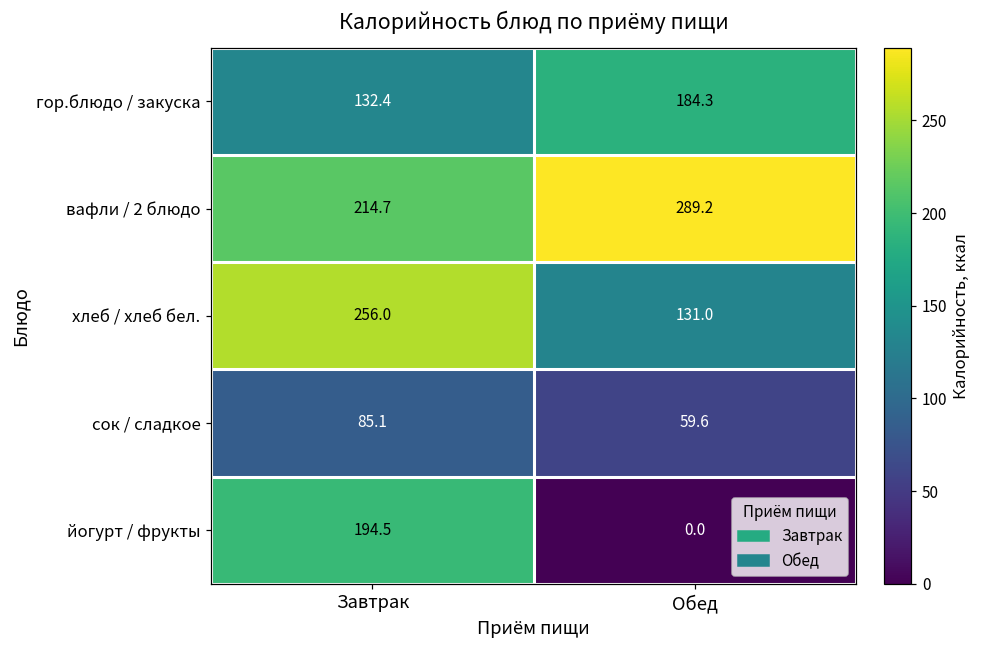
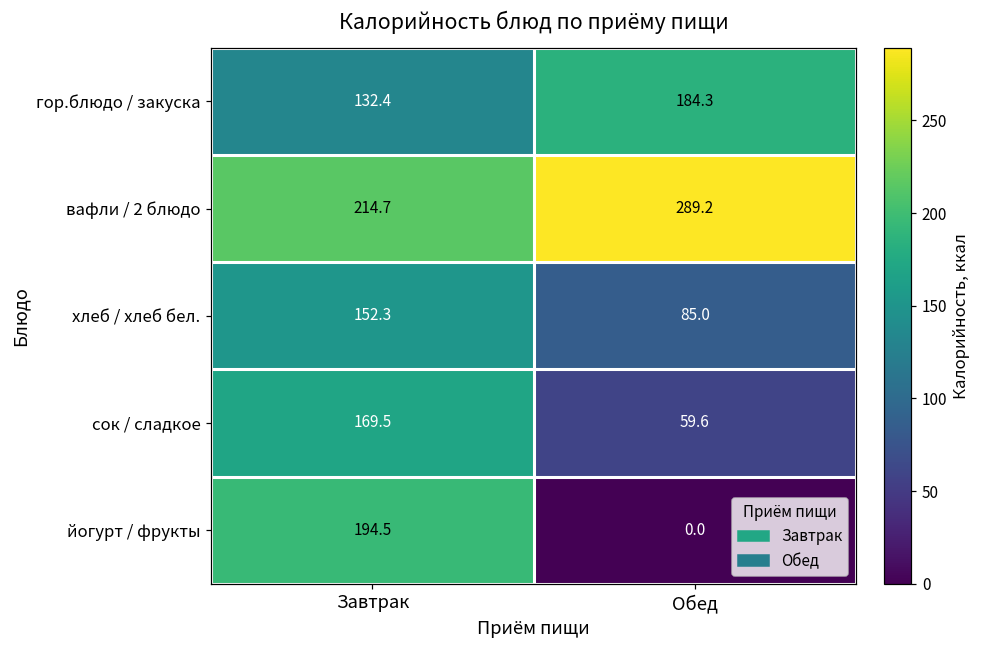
  {
    "гор.блюдо / закуска": {
      "Завтрак": 132.4,
      "Обед": 184.3
    },
    "вафли / 2 блюдо": {
      "Завтрак": 214.7,
      "Обед": 289.2
    },
    "хлеб / хлеб бел.": {
-     "Завтрак": 256.0,
-     "Обед": 131.0
+     "Завтрак": 152.3,
+     "Обед": 85.0
    },
    "сок / сладкое": {
-     "Завтрак": 85.1,
+     "Завтрак": 169.5,
      "Обед": 59.6
    },
    "йогурт / фрукты": {
      "Завтрак": 194.5,
      "Обед": 0.0
    }
  }
